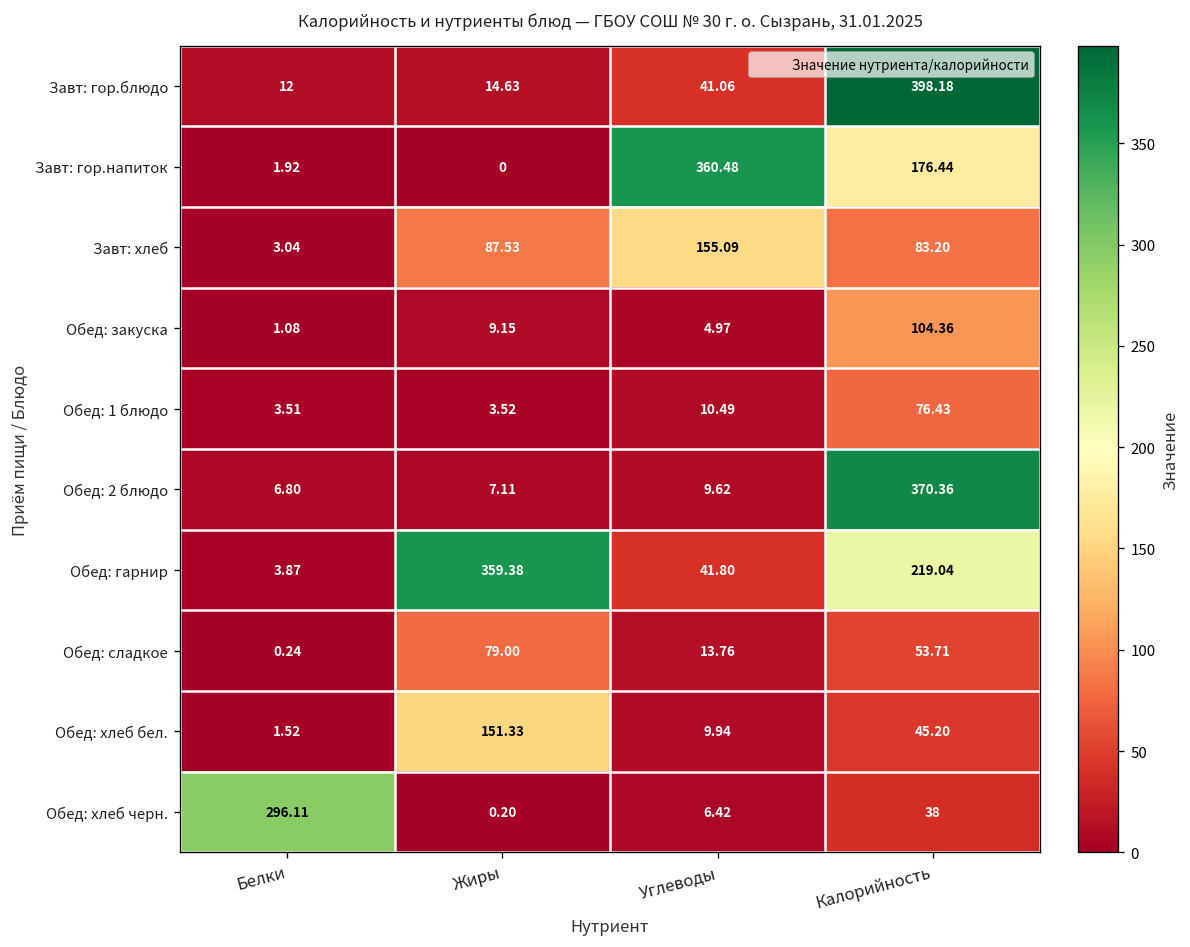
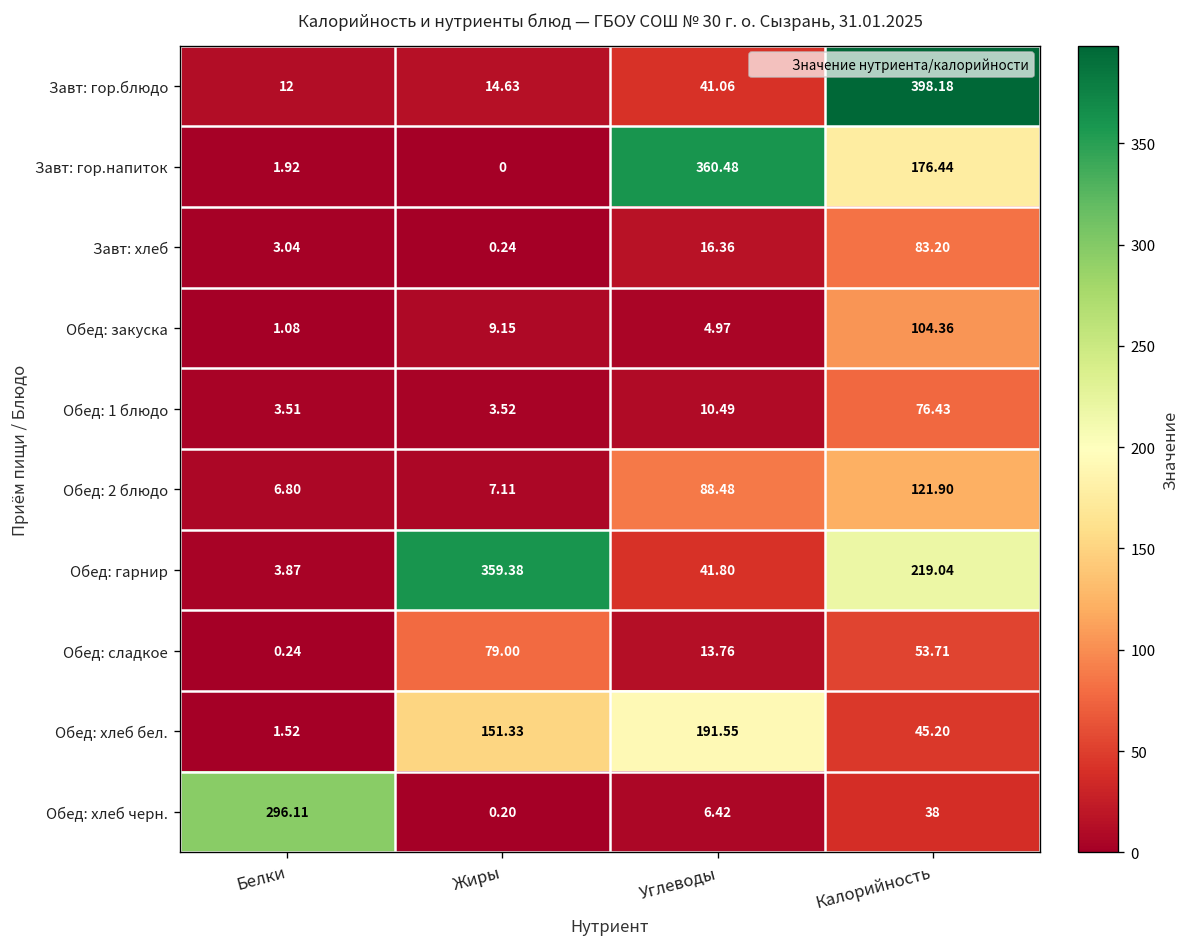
  {
    "Завт: гор.блюдо": {
      "Белки": 12,
      "Жиры": 14.63,
      "Углеводы": 41.06,
      "Калорийность": 398.18
    },
    "Завт: гор.напиток": {
      "Белки": 1.92,
      "Жиры": 0,
      "Углеводы": 360.48,
      "Калорийность": 176.44
    },
    "Завт: хлеб": {
      "Белки": 3.04,
-     "Жиры": 87.53,
-     "Углеводы": 155.09,
+     "Жиры": 0.24,
+     "Углеводы": 16.36,
      "Калорийность": 83.20
    },
    "Обед: закуска": {
      "Белки": 1.08,
      "Жиры": 9.15,
      "Углеводы": 4.97,
      "Калорийность": 104.36
    },
    "Обед: 1 блюдо": {
      "Белки": 3.51,
      "Жиры": 3.52,
      "Углеводы": 10.49,
      "Калорийность": 76.43
    },
    "Обед: 2 блюдо": {
      "Белки": 6.80,
      "Жиры": 7.11,
-     "Углеводы": 9.62,
-     "Калорийность": 370.36
+     "Углеводы": 88.48,
+     "Калорийность": 121.90
    },
    "Обед: гарнир": {
      "Белки": 3.87,
      "Жиры": 359.38,
      "Углеводы": 41.80,
      "Калорийность": 219.04
    },
    "Обед: сладкое": {
      "Белки": 0.24,
      "Жиры": 79.00,
      "Углеводы": 13.76,
      "Калорийность": 53.71
    },
    "Обед: хлеб бел.": {
      "Белки": 1.52,
      "Жиры": 151.33,
-     "Углеводы": 9.94,
+     "Углеводы": 191.55,
      "Калорийность": 45.20
    },
    "Обед: хлеб черн.": {
      "Белки": 296.11,
      "Жиры": 0.20,
      "Углеводы": 6.42,
      "Калорийность": 38
    }
  }
